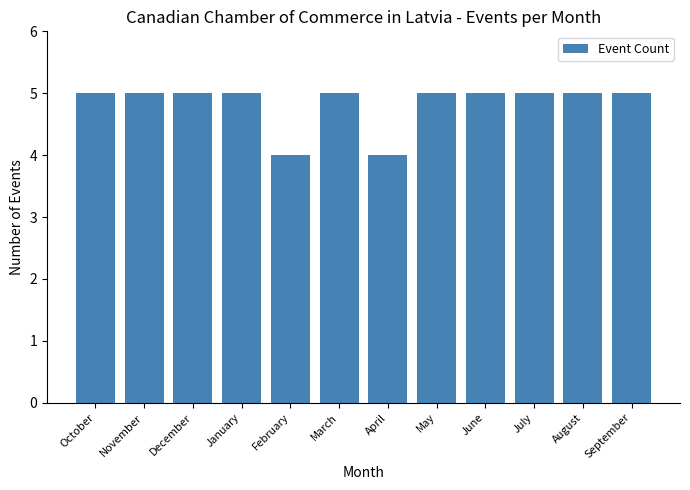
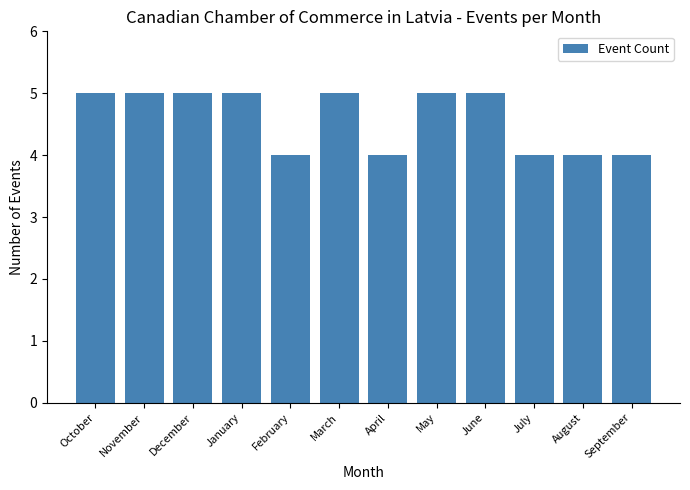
  {
    "October": 5,
    "November": 5,
    "December": 5,
    "January": 5,
    "February": 4,
    "March": 5,
    "April": 4,
    "May": 5,
    "June": 5,
-   "July": 5,
-   "August": 5,
-   "September": 5
+   "July": 4,
+   "August": 4,
+   "September": 4
  }
